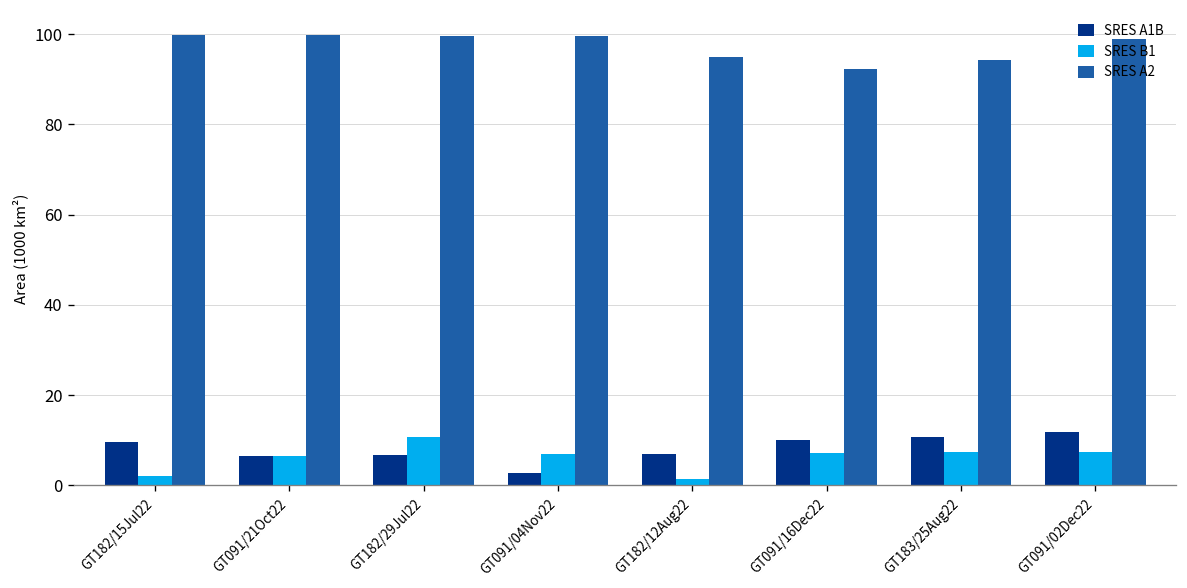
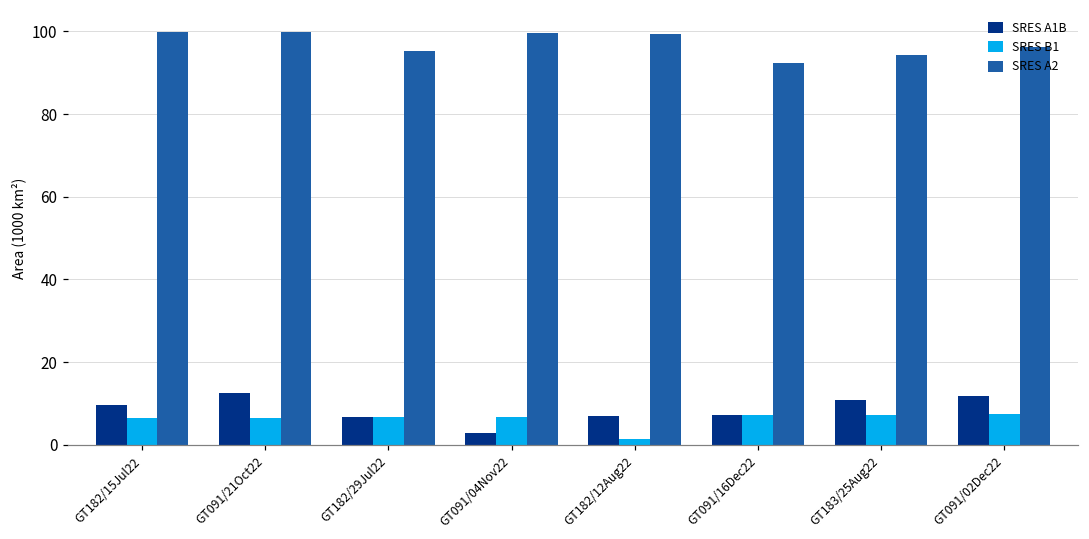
  {
    "SRES A1B": {
      "GT182/15Jul22": 10,
-     "GT091/21Oct22": 7,
+     "GT091/21Oct22": 13,
      "GT182/29Jul22": 7,
      "GT091/04Nov22": 3,
      "GT182/12Aug22": 7,
-     "GT091/16Dec22": 10,
+     "GT091/16Dec22": 7,
      "GT183/25Aug22": 11,
      "GT091/02Dec22": 12
    },
    "SRES B1": {
-     "GT182/15Jul22": 2,
+     "GT182/15Jul22": 6,
      "GT091/21Oct22": 7,
-     "GT182/29Jul22": 11,
+     "GT182/29Jul22": 7,
      "GT091/04Nov22": 7,
      "GT182/12Aug22": 1,
      "GT091/16Dec22": 7,
      "GT183/25Aug22": 7,
      "GT091/02Dec22": 7
    },
    "SRES A2": {
      "GT182/15Jul22": 100,
      "GT091/21Oct22": 100,
-     "GT182/29Jul22": 100,
+     "GT182/29Jul22": 95,
      "GT091/04Nov22": 100,
-     "GT182/12Aug22": 95,
+     "GT182/12Aug22": 99,
      "GT091/16Dec22": 92,
      "GT183/25Aug22": 94,
-     "GT091/02Dec22": 99
+     "GT091/02Dec22": 96
    }
  }
